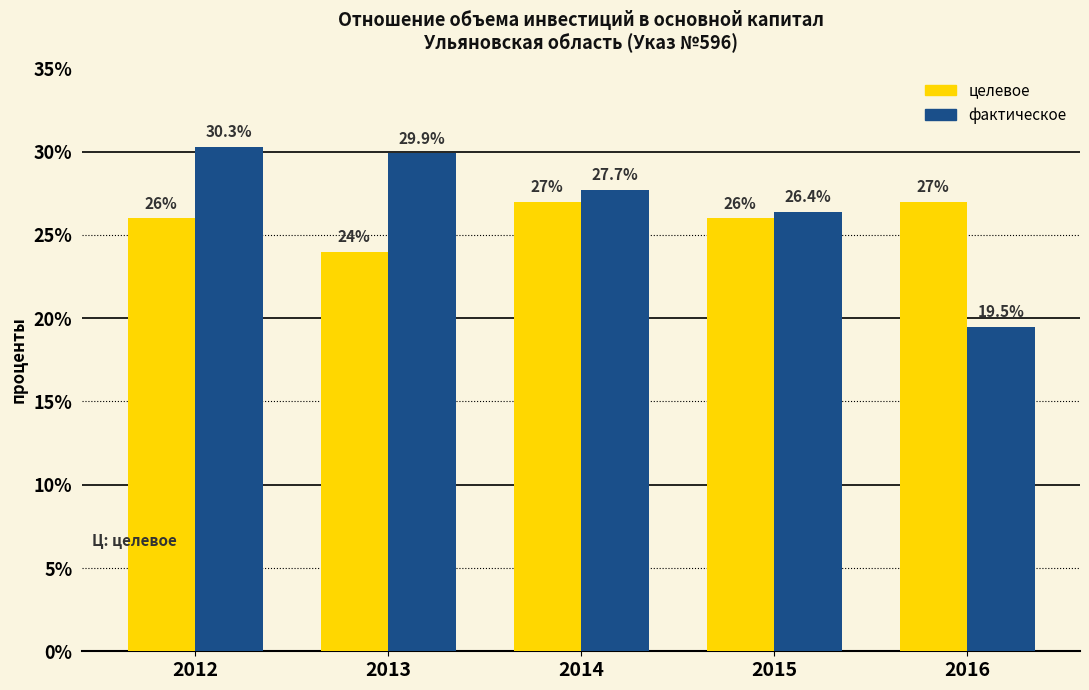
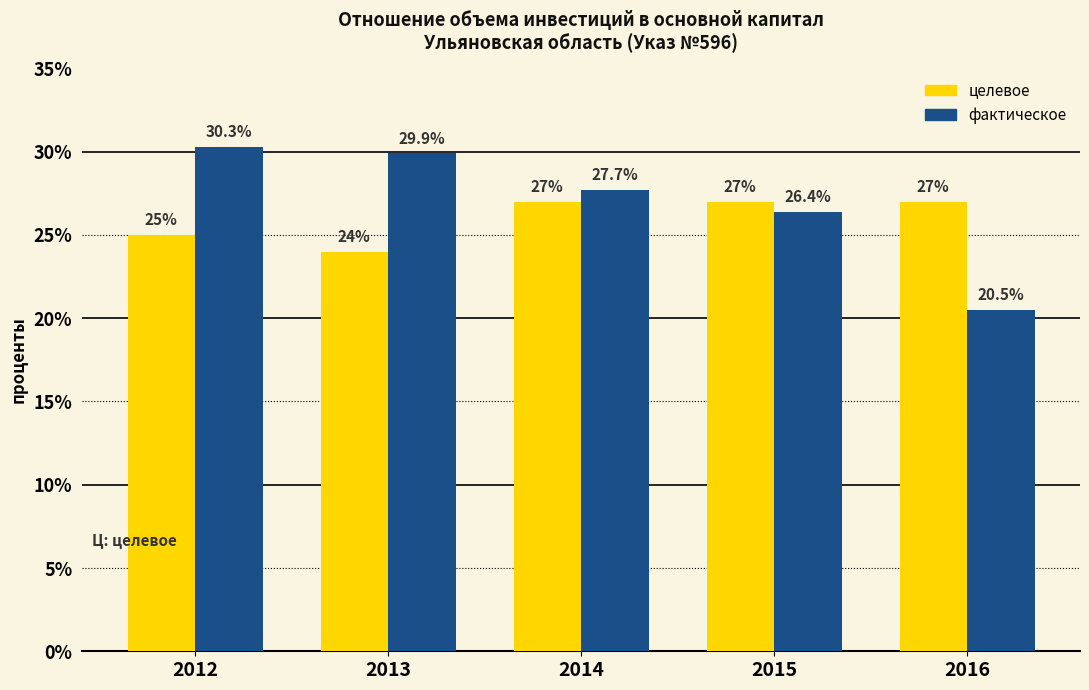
  {
    "целевое": {
-     "2012": "26%",
+     "2012": "25%",
      "2013": "24%",
      "2014": "27%",
-     "2015": "26%",
+     "2015": "27%",
      "2016": "27%"
    },
    "фактическое": {
      "2012": "30.3%",
      "2013": "29.9%",
      "2014": "27.7%",
      "2015": "26.4%",
-     "2016": "19.5%"
+     "2016": "20.5%"
    }
  }
